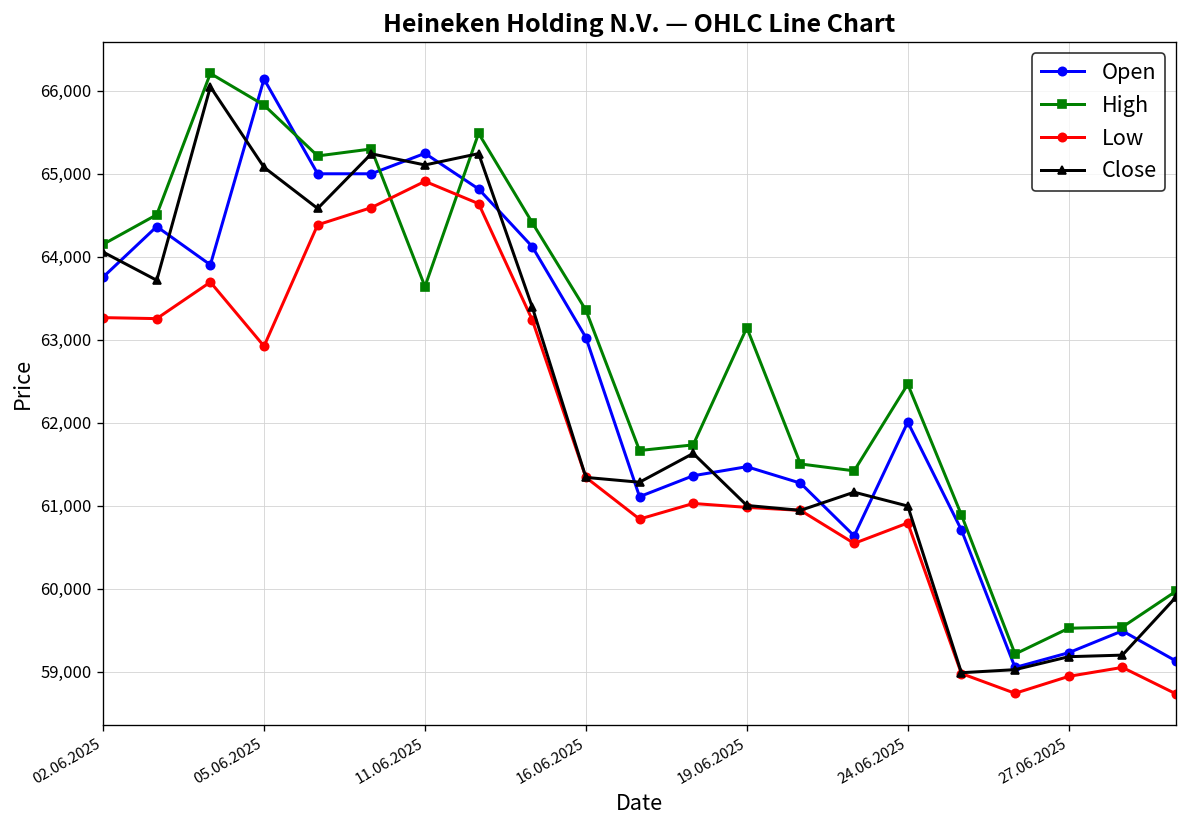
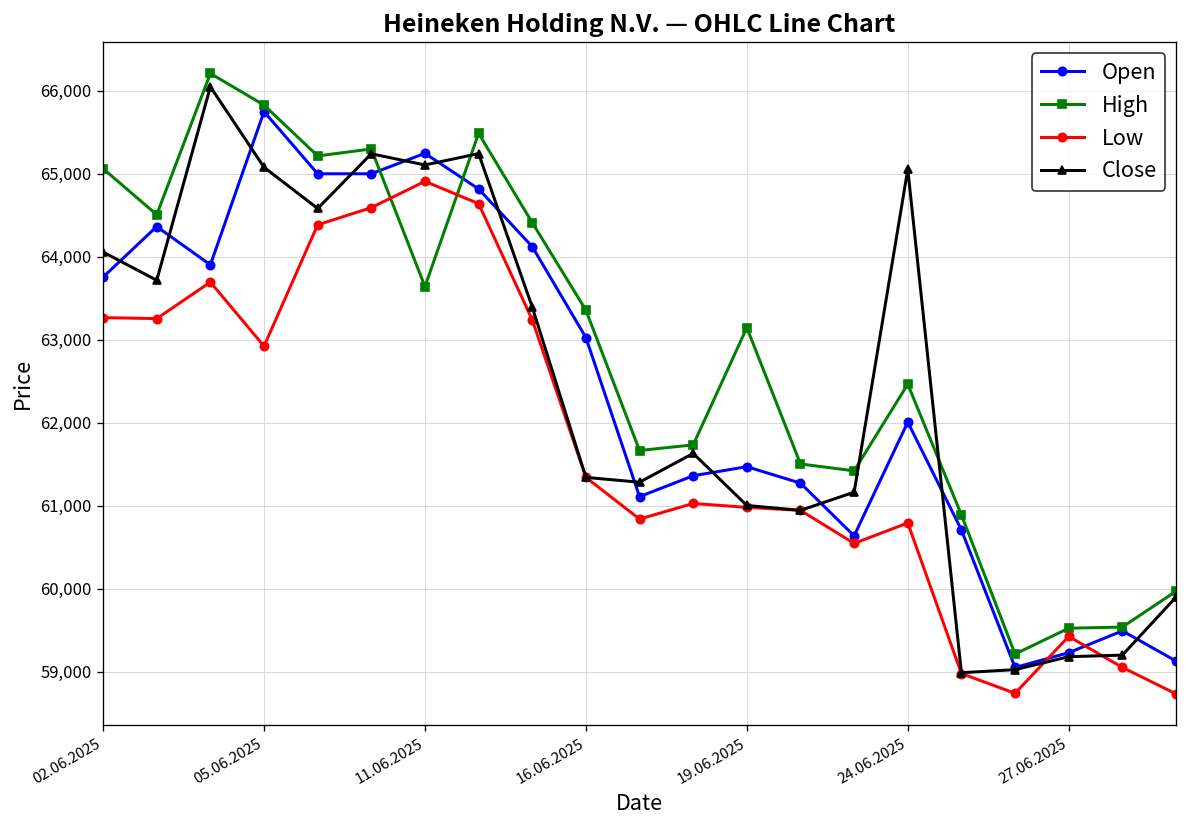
  {
    "Open": {
      "02.06.2025": "63,800",
-     "05.06.2025": "66,100",
+     "05.06.2025": "65,700",
      "11.06.2025": "65,200",
      "16.06.2025": "63,000",
      "19.06.2025": "61,500",
      "24.06.2025": "62,000",
      "27.06.2025": "59,200"
    },
    "High": {
-     "02.06.2025": "64,100",
+     "02.06.2025": "65,100",
      "05.06.2025": "65,800",
      "11.06.2025": "63,600",
      "16.06.2025": "63,400",
      "19.06.2025": "63,100",
      "24.06.2025": "62,500",
      "27.06.2025": "59,500"
    },
    "Low": {
      "02.06.2025": "63,300",
      "05.06.2025": "62,900",
      "11.06.2025": "64,900",
      "24.06.2025": "60,800",
-     "27.06.2025": "58,900"
+     "27.06.2025": "59,400"
    },
    "Close": {
      "02.06.2025": "64,100",
      "05.06.2025": "65,100",
      "11.06.2025": "65,100",
-     "24.06.2025": "61,000",
+     "24.06.2025": "65,100",
      "27.06.2025": "59,200"
    }
  }
